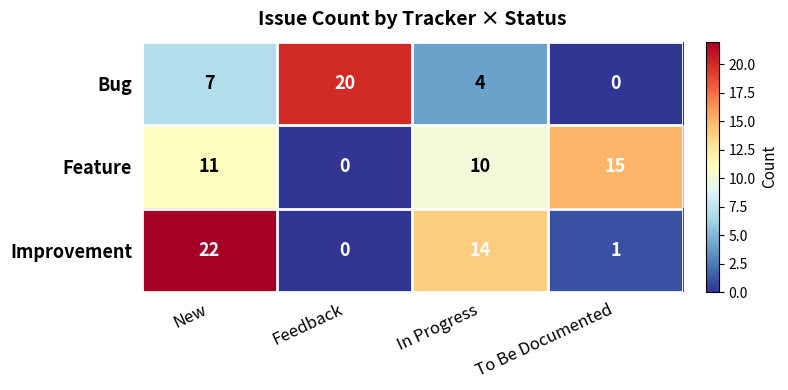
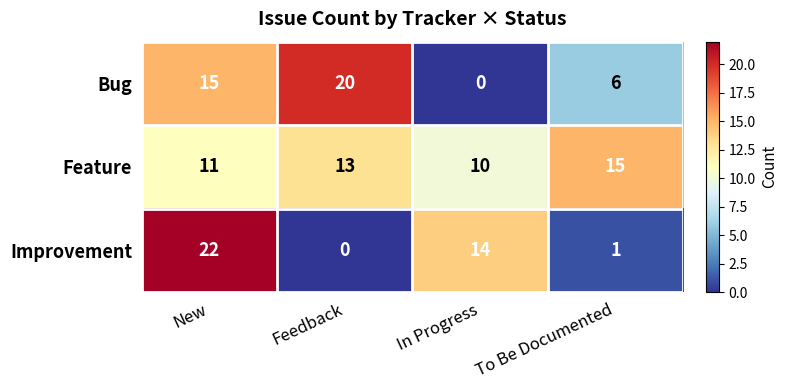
  {
    "Bug": {
-     "New": 7,
+     "New": 15,
      "Feedback": 20,
-     "In Progress": 4,
-     "To Be Documented": 0
+     "In Progress": 0,
+     "To Be Documented": 6
    },
    "Feature": {
      "New": 11,
-     "Feedback": 0,
+     "Feedback": 13,
      "In Progress": 10,
      "To Be Documented": 15
    },
    "Improvement": {
      "New": 22,
      "Feedback": 0,
      "In Progress": 14,
      "To Be Documented": 1
    }
  }
